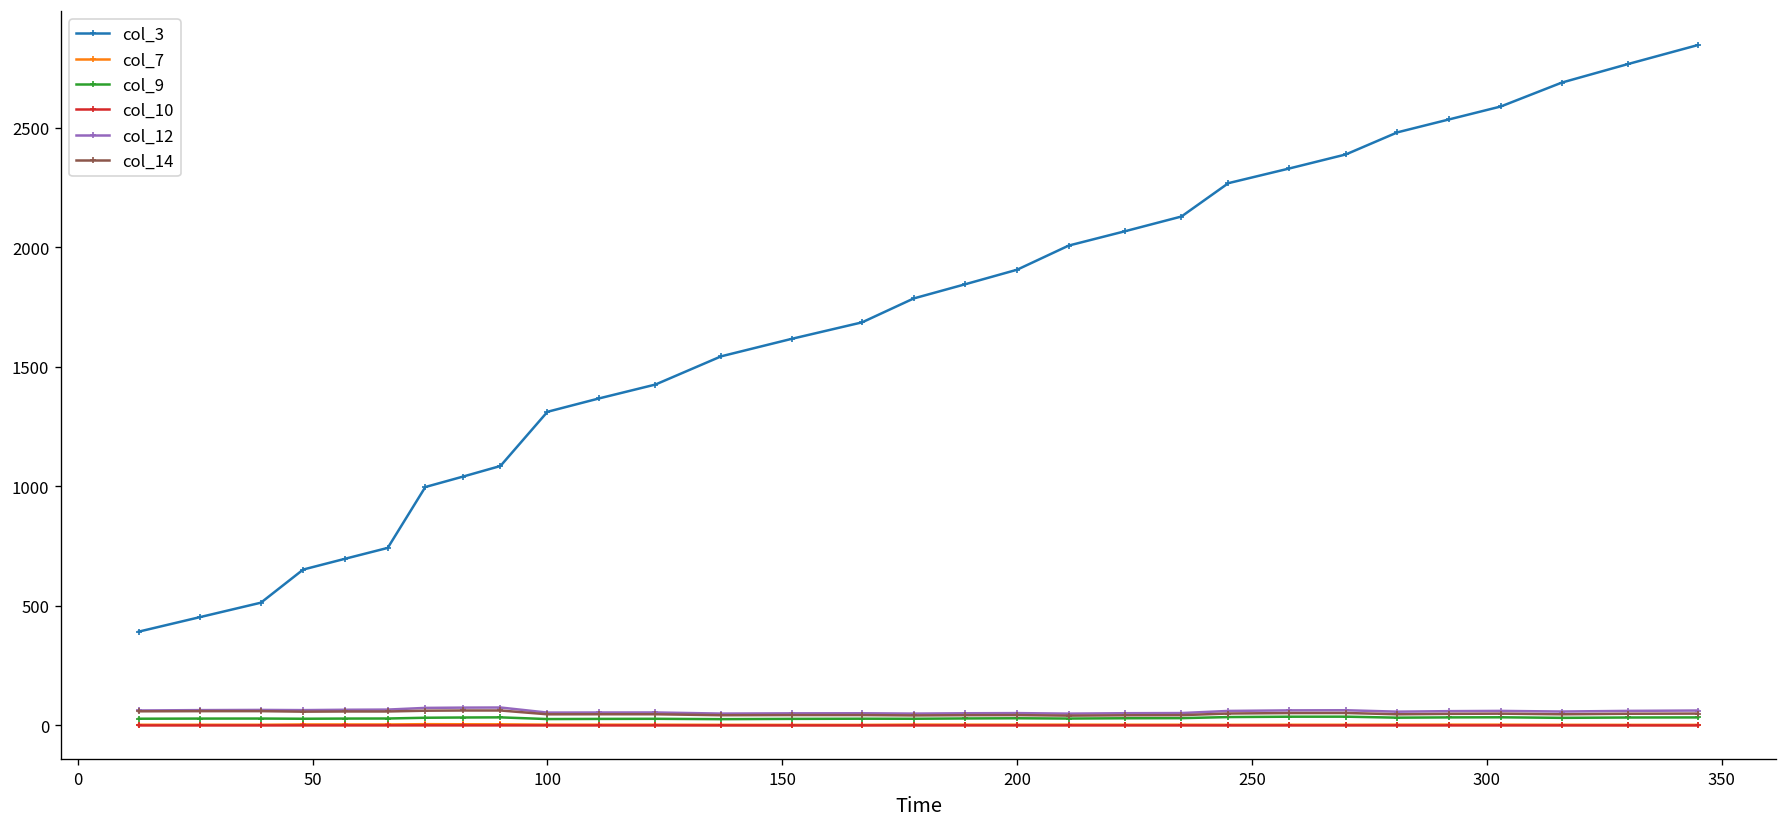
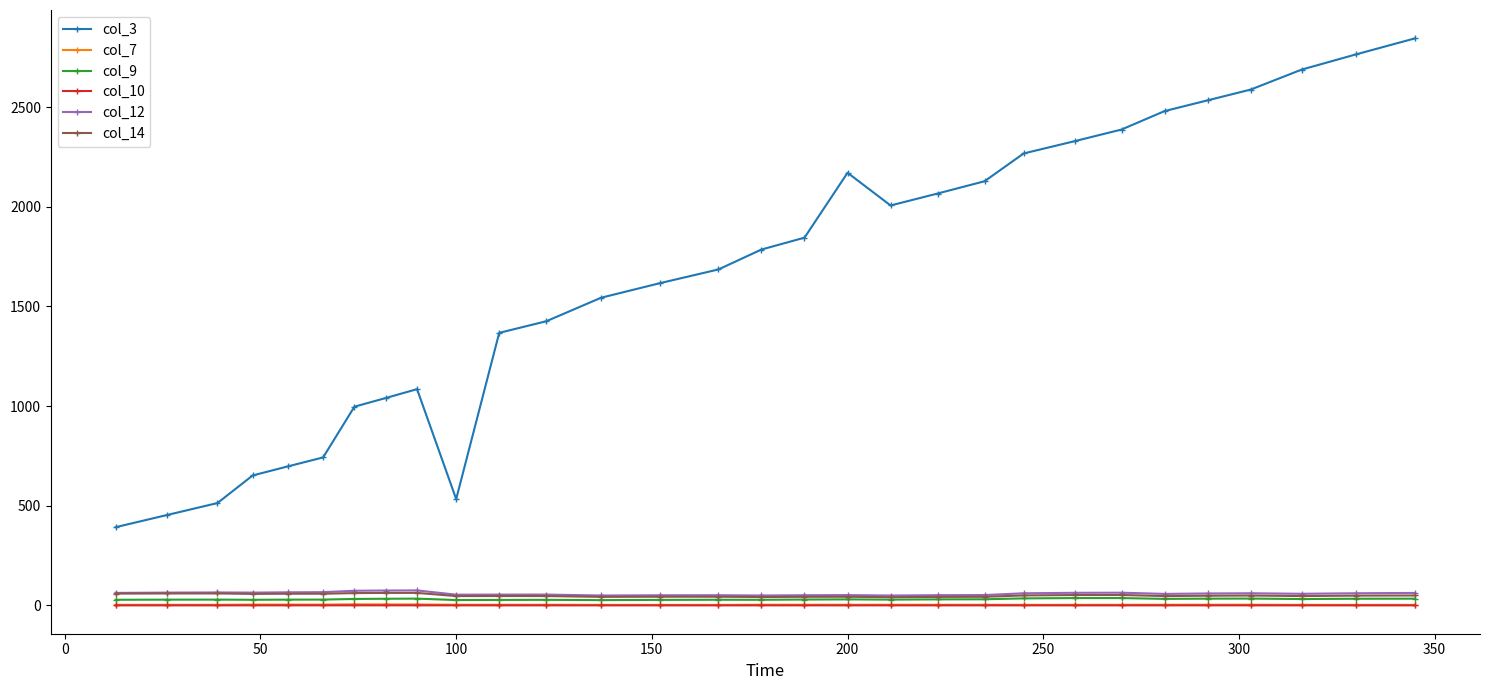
  {
    "col_3": {
-     "100": 1310,
-     "200": 1910
+     "100": 530,
+     "200": 2170
    },
    "col_9": {
      "100": 30,
      "200": 30
    }
  }
